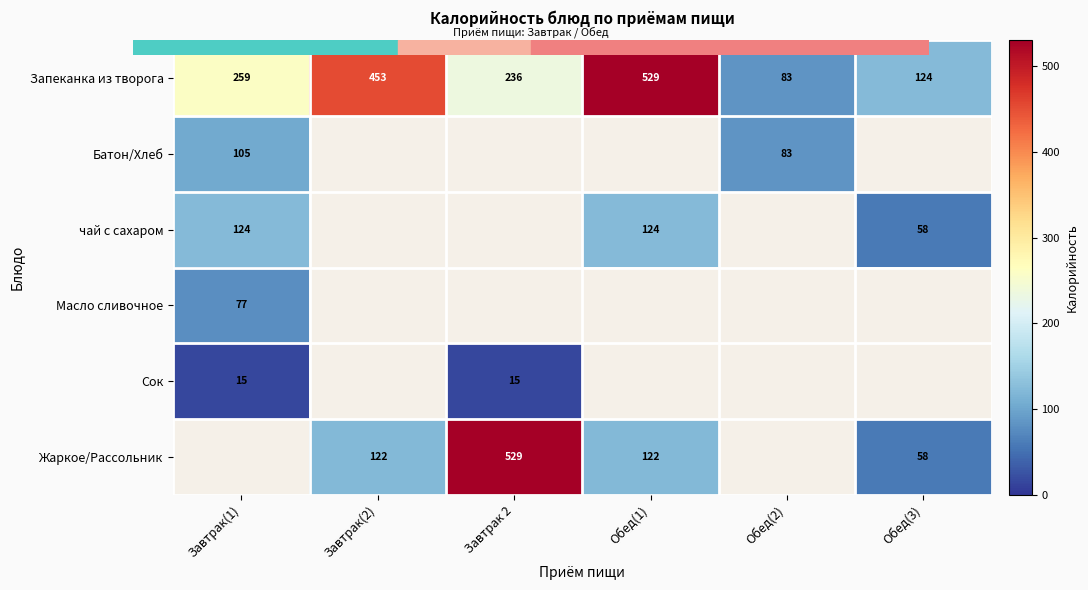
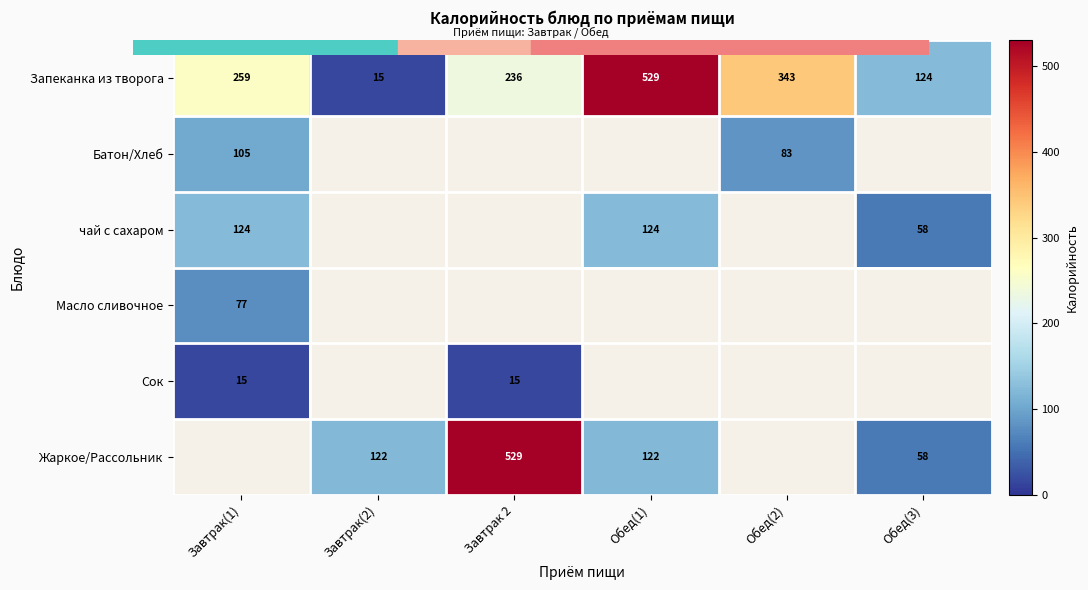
  {
    "Запеканка из творога": {
      "Завтрак(1)": 259,
-     "Завтрак(2)": 453,
+     "Завтрак(2)": 15,
      "Завтрак 2": 236,
      "Обед(1)": 529,
-     "Обед(2)": 83,
+     "Обед(2)": 343,
      "Обед(3)": 124
    },
    "Батон/Хлеб": {
      "Завтрак(1)": 105,
      "Обед(2)": 83
    },
    "чай с сахаром": {
      "Завтрак(1)": 124,
      "Обед(1)": 124,
      "Обед(3)": 58
    },
    "Масло сливочное": {
      "Завтрак(1)": 77
    },
    "Сок": {
      "Завтрак(1)": 15,
      "Завтрак 2": 15
    },
    "Жаркое/Рассольник": {
      "Завтрак(2)": 122,
      "Завтрак 2": 529,
      "Обед(1)": 122,
      "Обед(3)": 58
    }
  }
